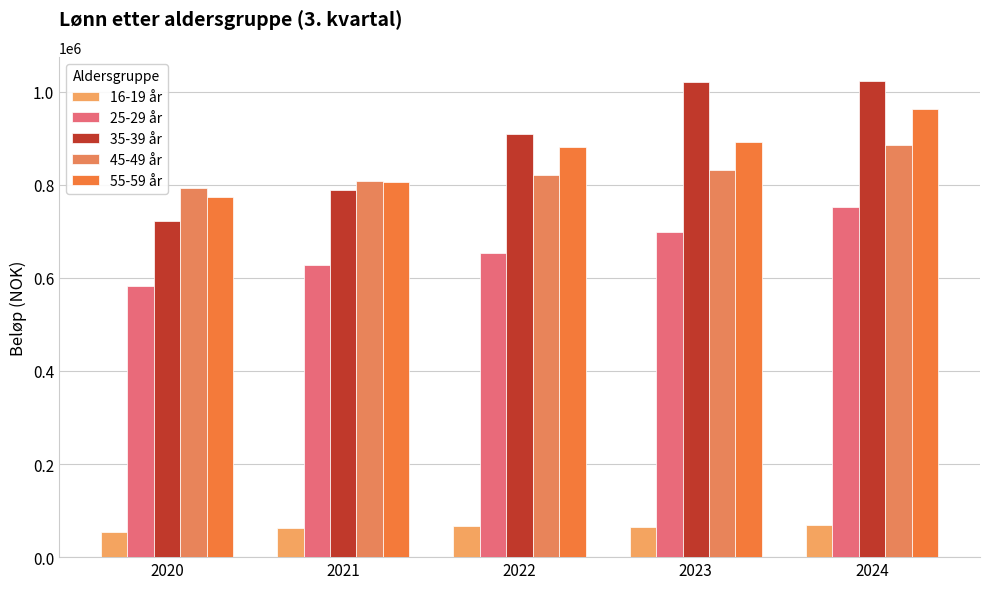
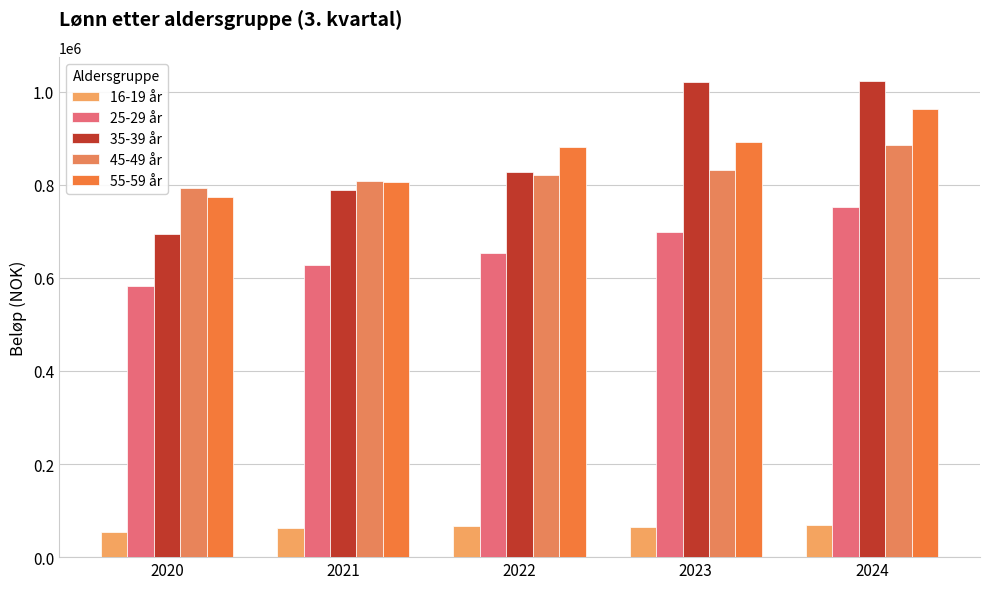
  {
    "35-39 år": {
-     "2020": 720000,
+     "2020": 690000,
      "2021": 790000,
-     "2022": 910000,
+     "2022": 830000,
      "2023": 1020000,
      "2024": 1020000
    }
  }
